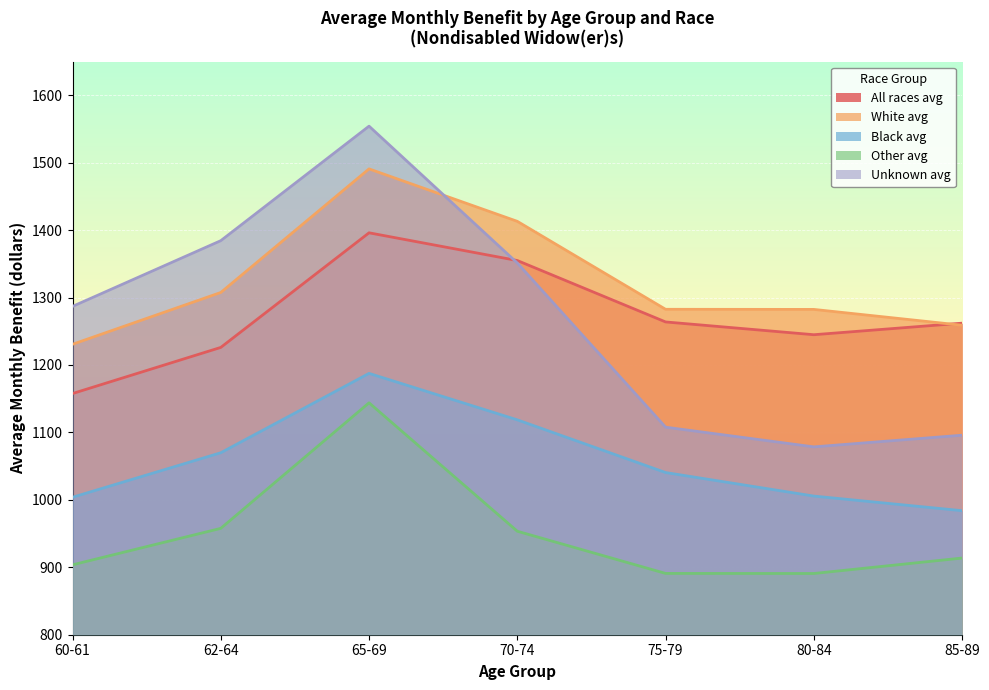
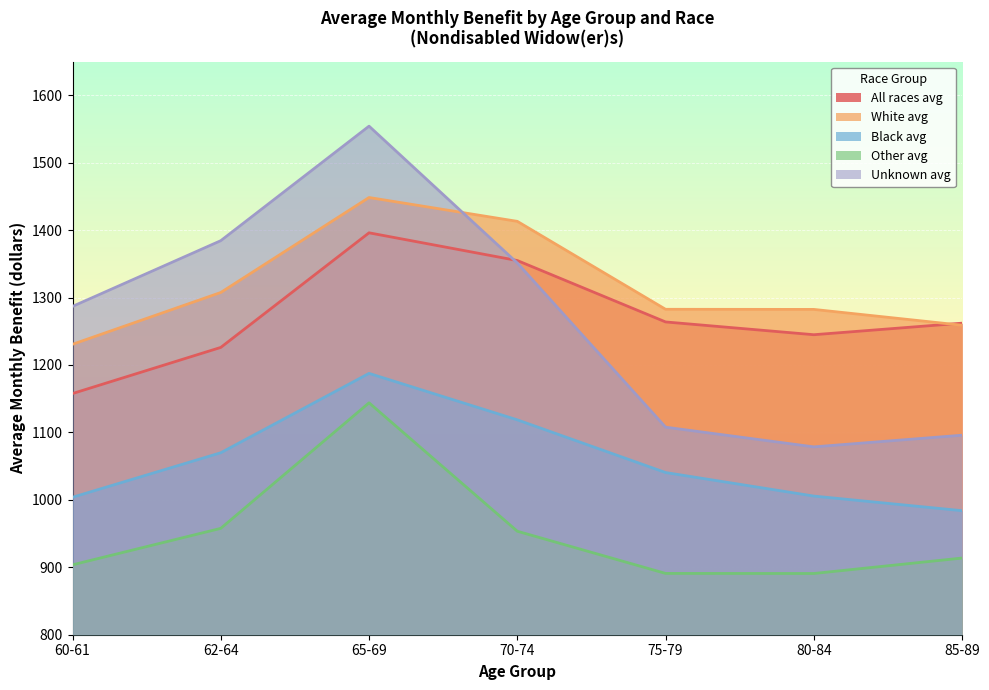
  {
    "All races avg": {
      "60-61": 1160,
      "62-64": 1230,
      "65-69": 1400,
      "75-79": 1260,
      "80-84": 1240
    },
    "White avg": {
      "60-61": 1230,
      "62-64": 1310,
-     "65-69": 1490,
+     "65-69": 1450,
      "70-74": 1410,
      "75-79": 1280,
      "80-84": 1280
    },
    "Other avg": {
      "60-61": 900,
      "62-64": 960,
      "65-69": 1140,
      "70-74": 950,
      "75-79": 890,
      "80-84": 890,
      "85-89": 910
    }
  }
